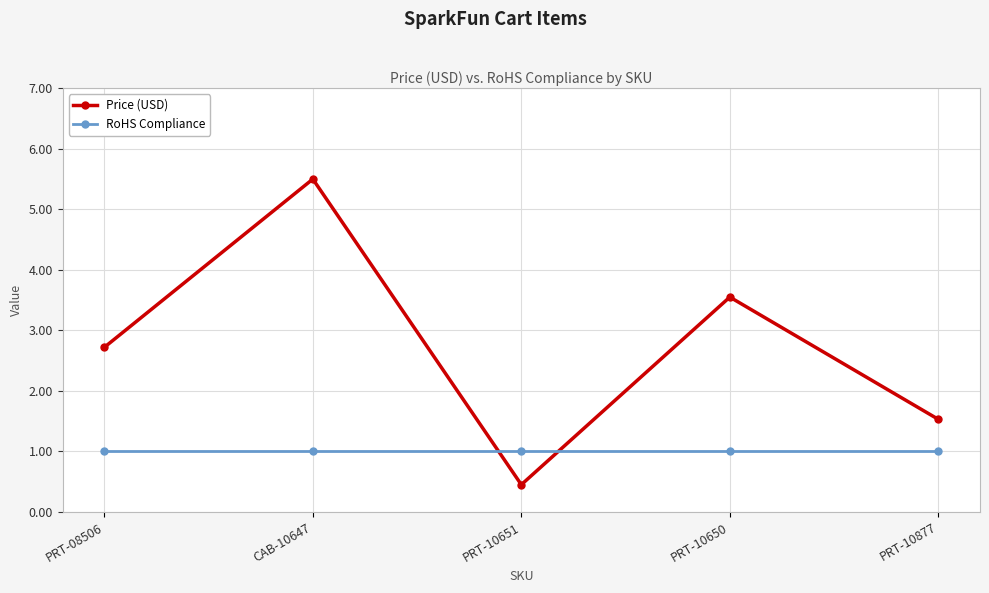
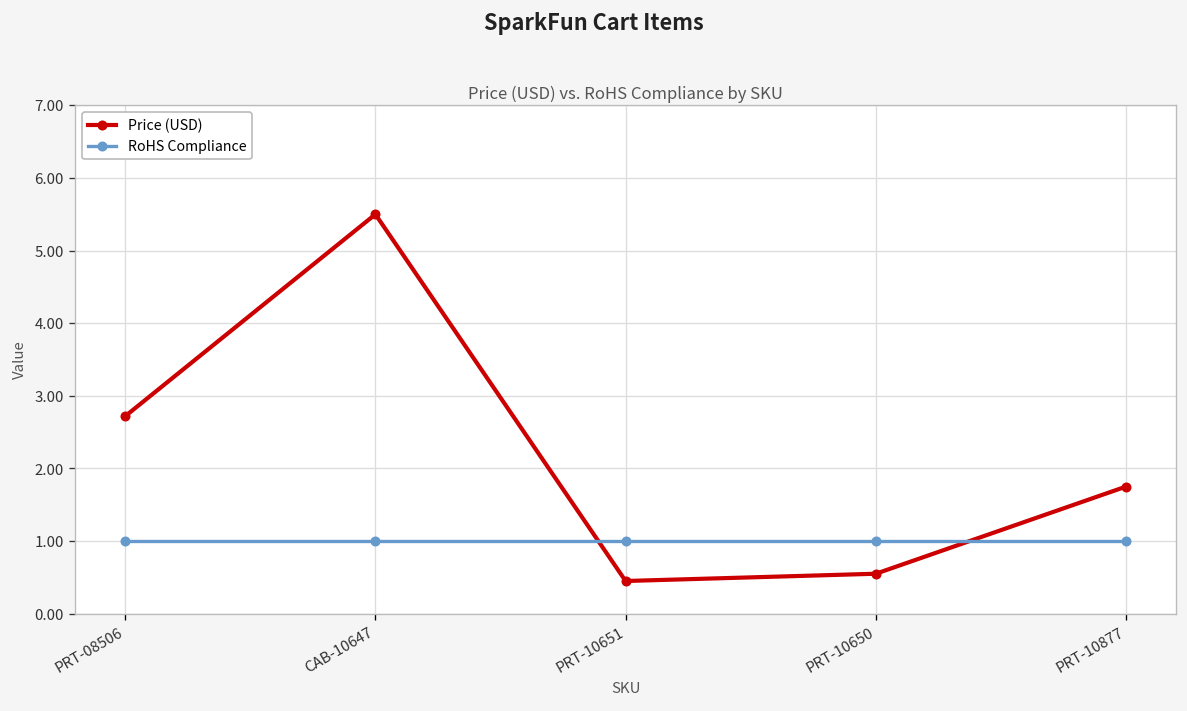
  {
    "Price (USD)": {
      "PRT-08506": 2.7,
      "CAB-10647": 5.5,
      "PRT-10651": 0.5,
-     "PRT-10650": 3.6,
-     "PRT-10877": 1.5
+     "PRT-10650": 0.6,
+     "PRT-10877": 1.8
    },
    "RoHS Compliance": {
      "PRT-08506": 1.0,
      "CAB-10647": 1.0,
      "PRT-10651": 1.0,
      "PRT-10650": 1.0,
      "PRT-10877": 1.0
    }
  }
